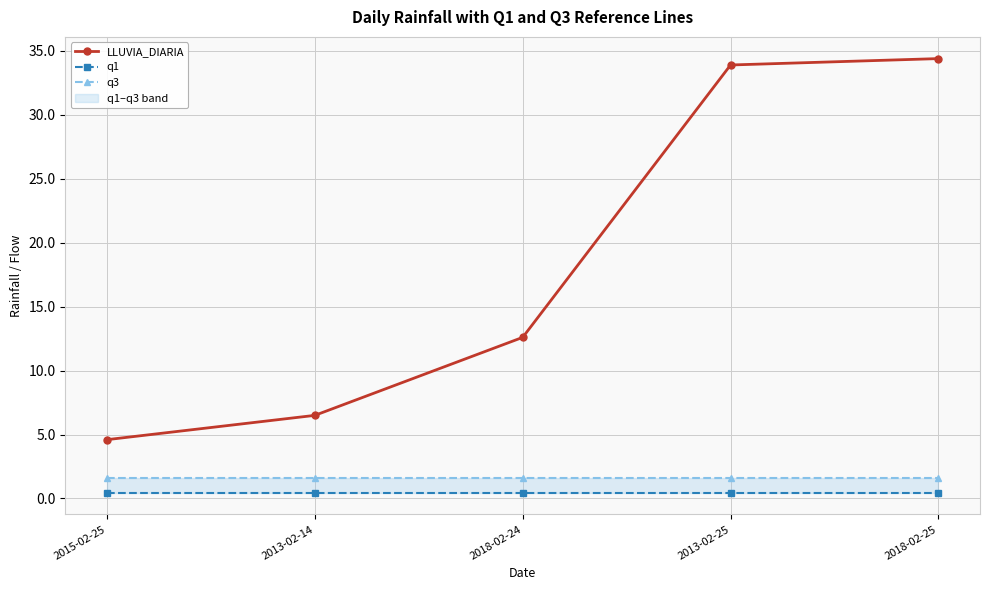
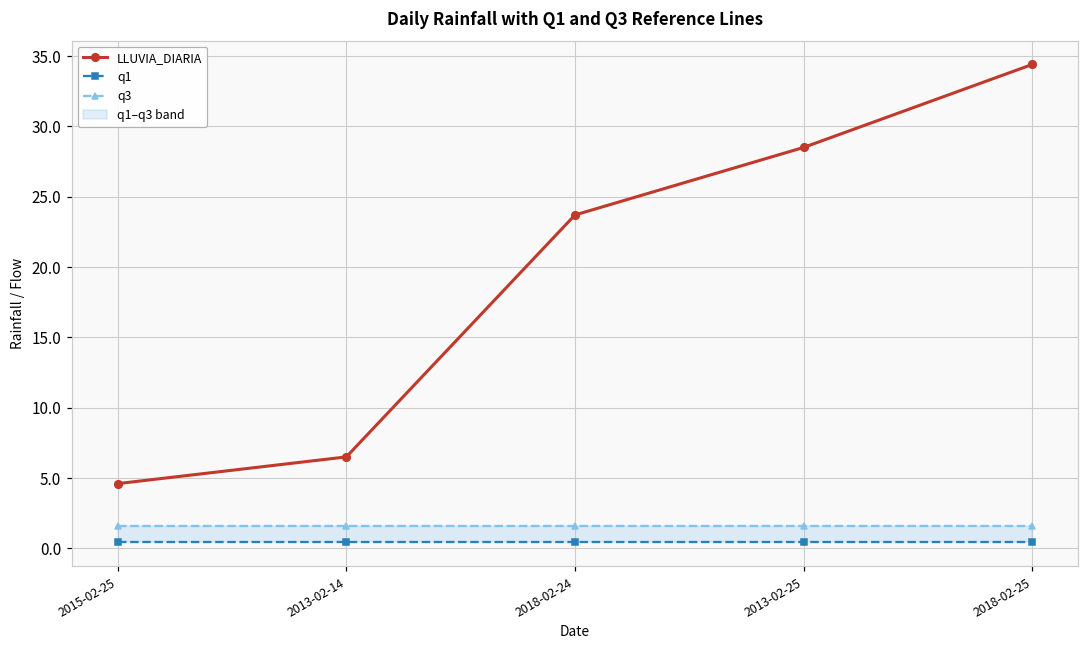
  {
    "LLUVIA_DIARIA": {
      "2015-02-25": 4.6,
      "2013-02-14": 6.5,
-     "2018-02-24": 12.6,
-     "2013-02-25": 33.9,
+     "2018-02-24": 23.7,
+     "2013-02-25": 28.5,
      "2018-02-25": 34.4
    },
    "q1": {
      "2015-02-25": 0.5,
      "2013-02-14": 0.5,
      "2018-02-24": 0.5,
      "2013-02-25": 0.5,
      "2018-02-25": 0.5
    },
    "q1–q3 band": {
      "2015-02-25": 1.6,
      "2013-02-14": 1.6,
      "2018-02-24": 1.6,
      "2013-02-25": 1.6,
      "2018-02-25": 1.6
    }
  }
